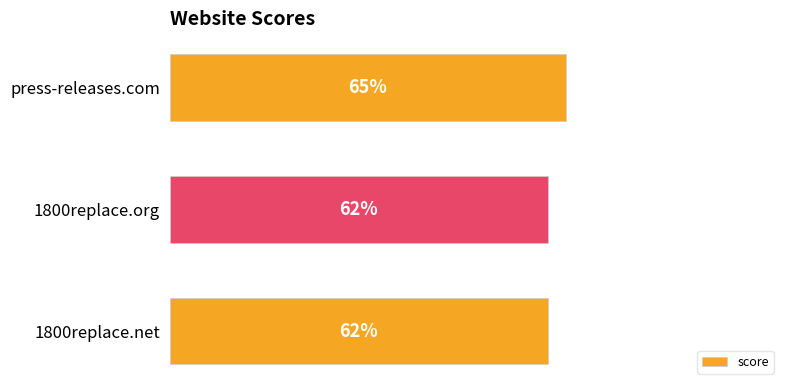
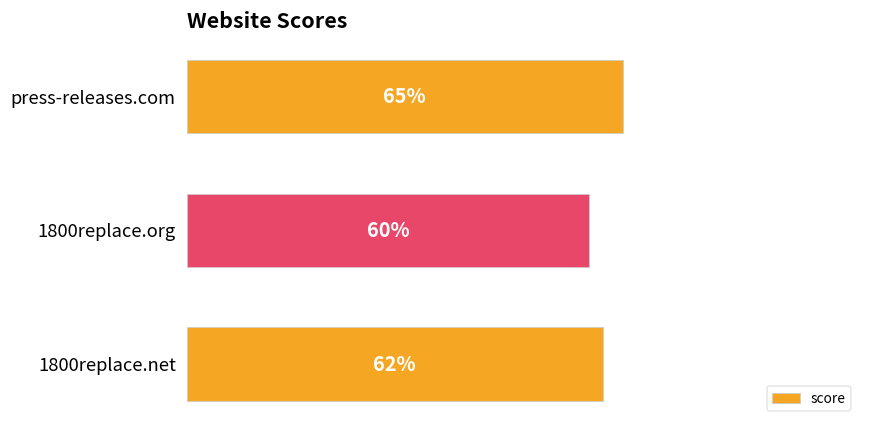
  {
    "press-releases.com": "65%",
-   "1800replace.org": "62%",
+   "1800replace.org": "60%",
    "1800replace.net": "62%"
  }
